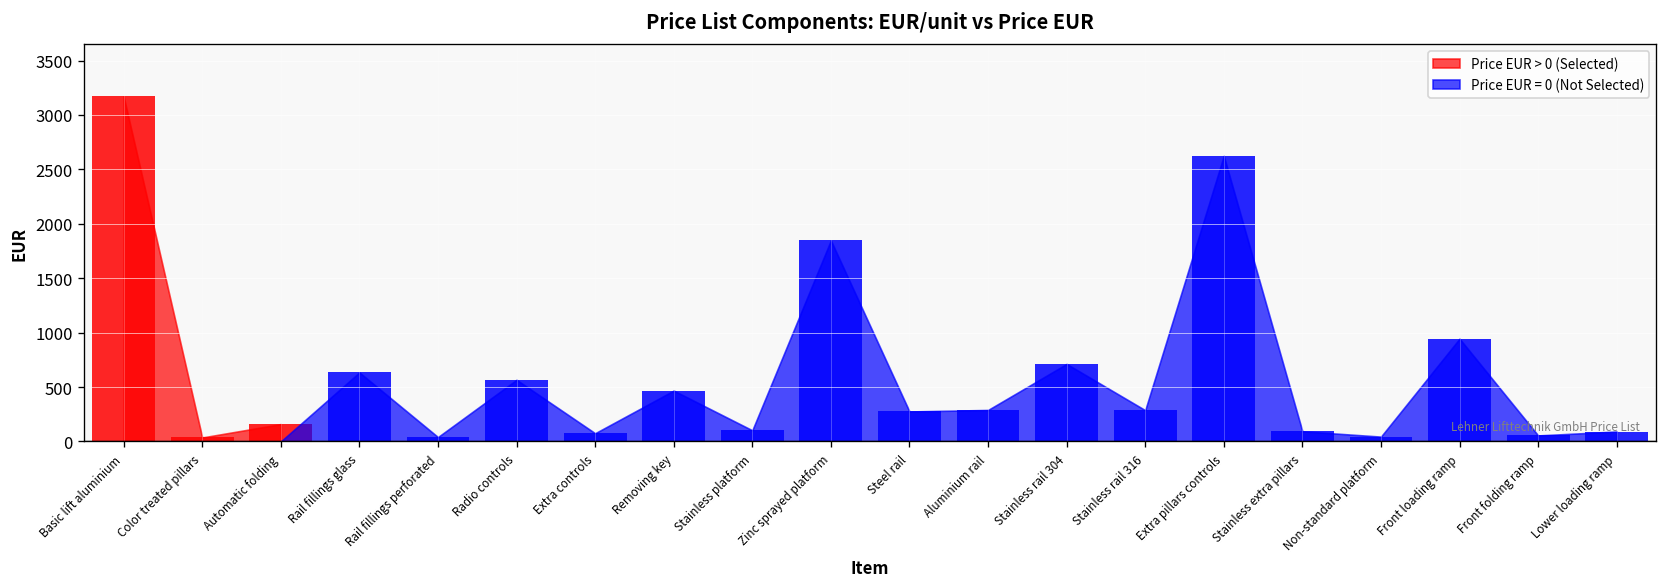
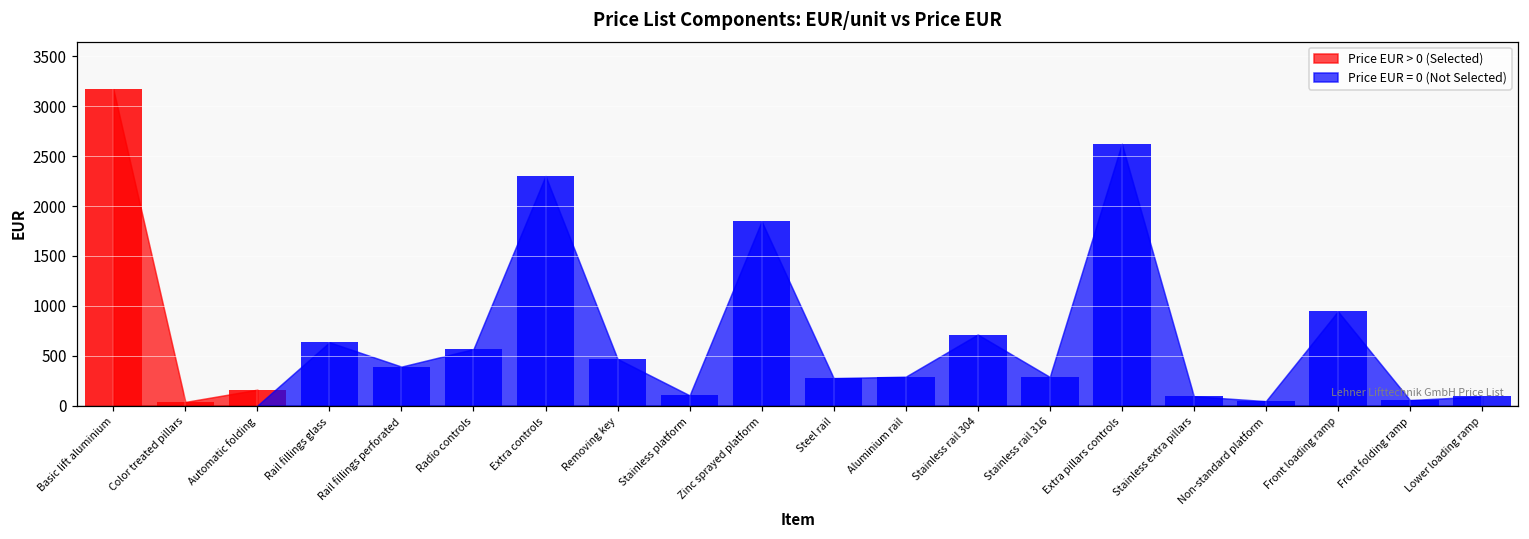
  {
    "Price EUR = 0 (Not Selected)": {
      "Rail fillings glass": 600,
-     "Rail fillings perforated": 0,
+     "Rail fillings perforated": 400,
      "Radio controls": 600,
-     "Extra controls": 100,
+     "Extra controls": 2300,
      "Removing key": 500,
      "Stainless platform": 100,
      "Zinc sprayed platform": 1800,
      "Steel rail": 300,
      "Aluminium rail": 300,
      "Stainless rail 304": 700,
      "Stainless rail 316": 300,
      "Extra pillars controls": 2600,
      "Stainless extra pillars": 100,
      "Non-standard platform": 0,
      "Front loading ramp": 900,
      "Front folding ramp": 100,
      "Lower loading ramp": 100
    }
  }
